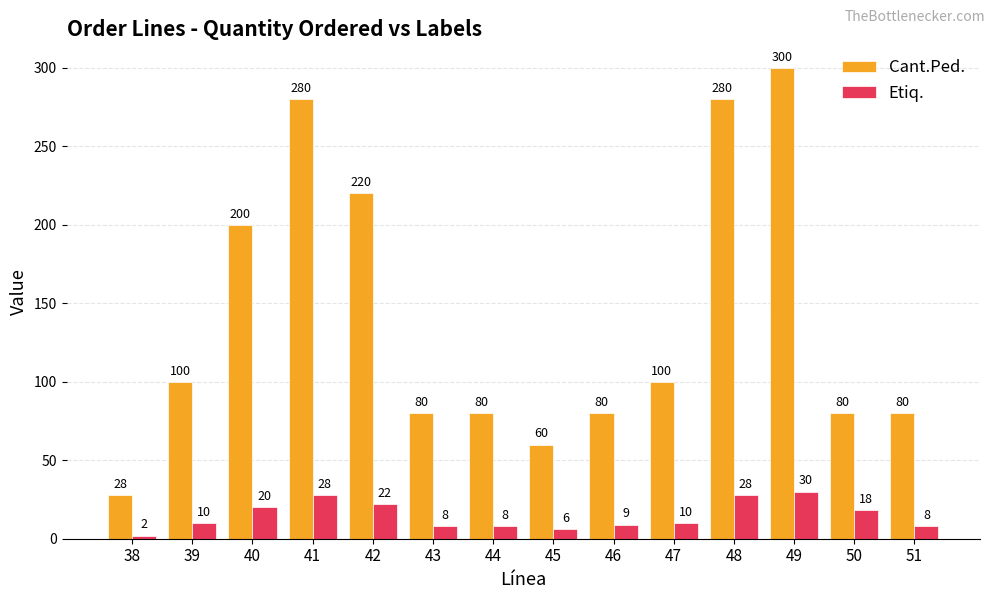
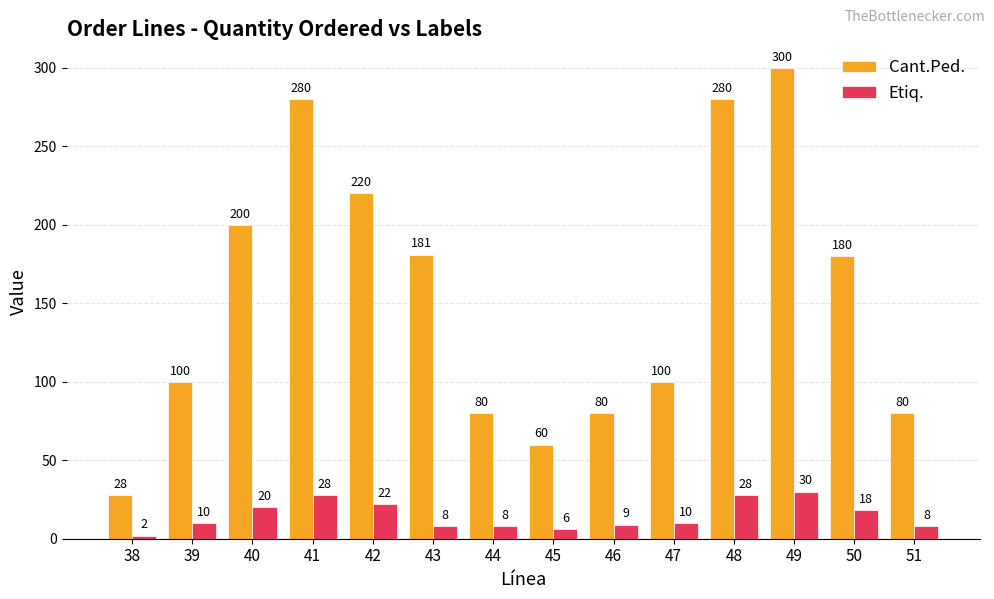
  {
    "Cant.Ped.": {
      "38": 28,
      "39": 100,
      "40": 200,
      "41": 280,
      "42": 220,
-     "43": 80,
+     "43": 181,
      "44": 80,
      "45": 60,
      "46": 80,
      "47": 100,
      "48": 280,
      "49": 300,
-     "50": 80,
+     "50": 180,
      "51": 80
    },
    "Etiq.": {
      "38": 2,
      "39": 10,
      "40": 20,
      "41": 28,
      "42": 22,
      "43": 8,
      "44": 8,
      "45": 6,
      "46": 9,
      "47": 10,
      "48": 28,
      "49": 30,
      "50": 18,
      "51": 8
    }
  }
